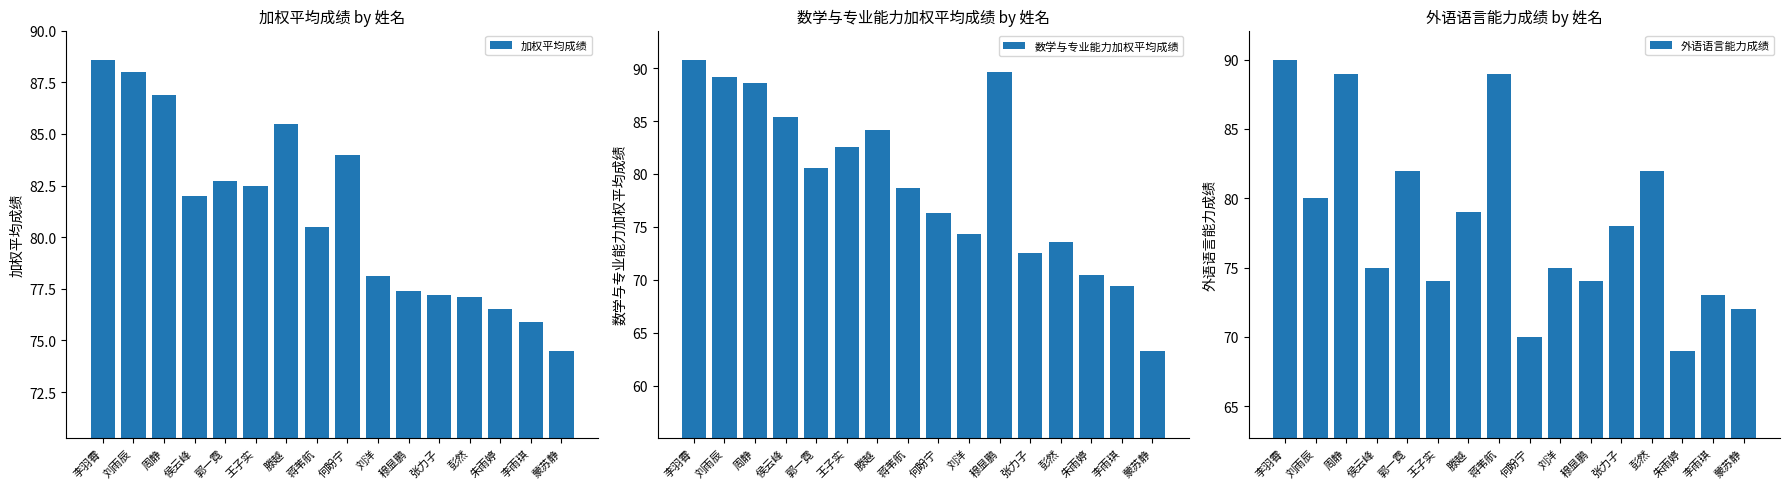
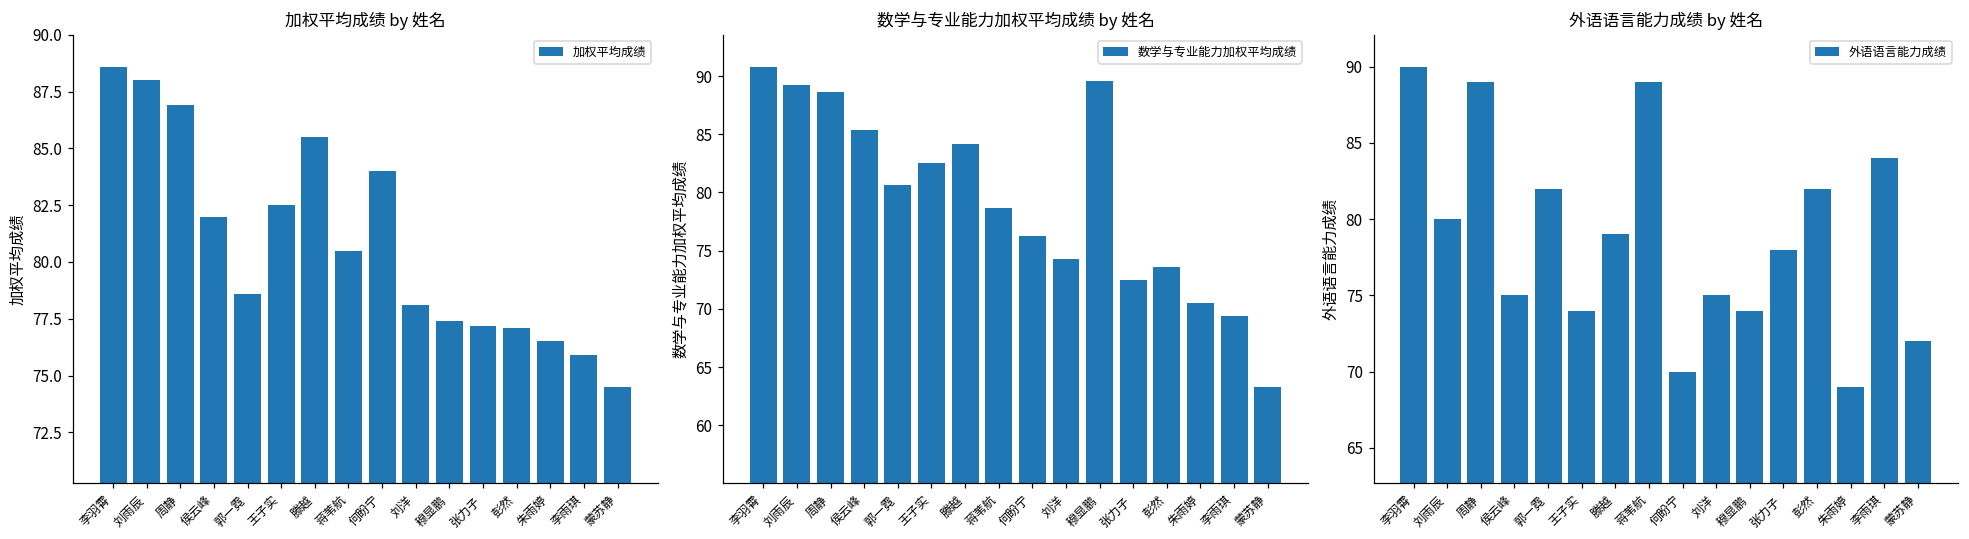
  {
    "加权平均成绩 by 姓名": {
      "李羽霄": 88.6,
      "刘雨辰": 88.0,
      "周静": 86.9,
      "侯云峰": 82.0,
-     "郭一霓": 82.7,
+     "郭一霓": 78.6,
      "王子实": 82.5,
      "滕越": 85.5,
      "蒋苇航": 80.5,
      "何盼宁": 84.0,
      "刘洋": 78.1,
      "穆显鹏": 77.4,
      "张力子": 77.2,
      "彭然": 77.1,
      "朱雨婷": 76.5,
      "李雨琪": 75.9,
      "蒙苏静": 74.5
    },
    "数学与专业能力加权平均成绩 by 姓名": {
      "李羽霄": 90.8,
      "刘雨辰": 89.2,
      "周静": 88.6,
      "侯云峰": 85.4,
      "郭一霓": 80.6,
      "王子实": 82.5,
      "滕越": 84.2,
      "蒋苇航": 78.7,
      "何盼宁": 76.3,
      "刘洋": 74.3,
      "穆显鹏": 89.6,
      "张力子": 72.5,
      "彭然": 73.6,
      "朱雨婷": 70.5,
      "李雨琪": 69.4,
      "蒙苏静": 63.3
    },
    "外语语言能力成绩 by 姓名": {
      "李羽霄": 90,
      "刘雨辰": 80,
      "周静": 89,
      "侯云峰": 75,
      "郭一霓": 82,
      "王子实": 74,
      "滕越": 79,
      "蒋苇航": 89,
      "何盼宁": 70,
      "刘洋": 75,
      "穆显鹏": 74,
      "张力子": 78,
      "彭然": 82,
      "朱雨婷": 69,
-     "李雨琪": 73,
+     "李雨琪": 84,
      "蒙苏静": 72
    }
  }
